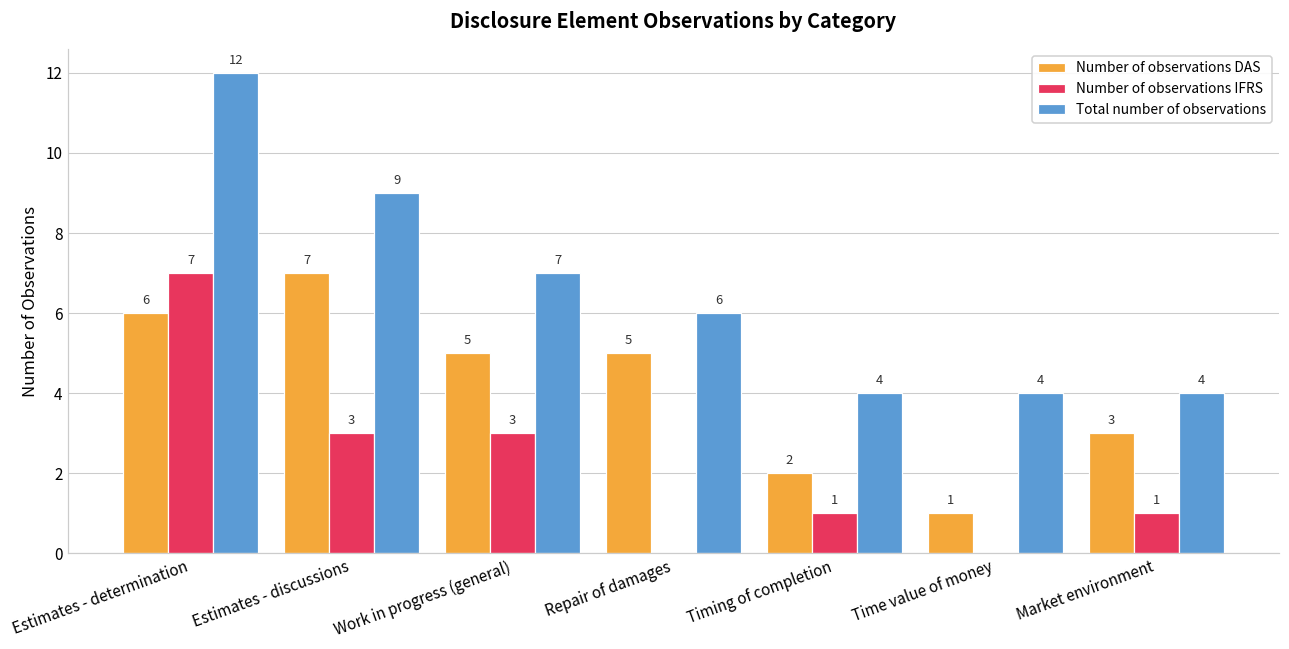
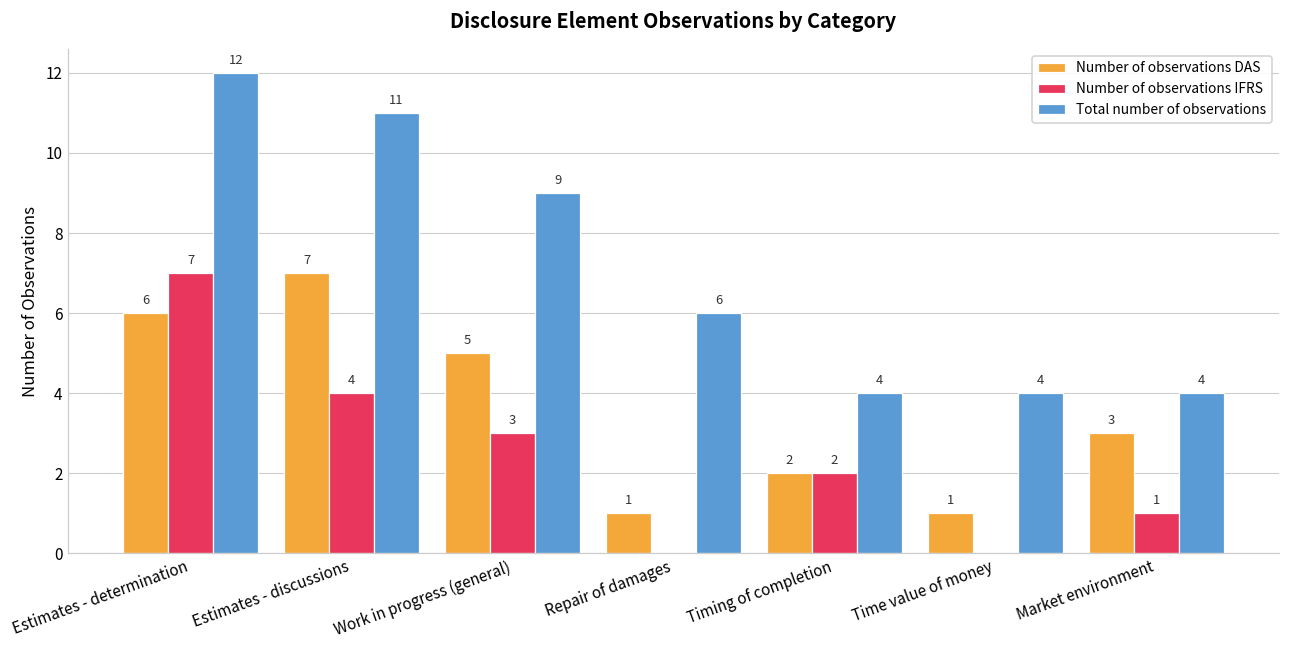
  {
    "Number of observations DAS": {
      "Estimates - determination": 6,
      "Estimates - discussions": 7,
      "Work in progress (general)": 5,
-     "Repair of damages": 5,
+     "Repair of damages": 1,
      "Timing of completion": 2,
      "Time value of money": 1,
      "Market environment": 3
    },
    "Number of observations IFRS": {
      "Estimates - determination": 7,
-     "Estimates - discussions": 3,
+     "Estimates - discussions": 4,
      "Work in progress (general)": 3,
-     "Timing of completion": 1,
+     "Timing of completion": 2,
      "Market environment": 1
    },
    "Total number of observations": {
      "Estimates - determination": 12,
-     "Estimates - discussions": 9,
-     "Work in progress (general)": 7,
+     "Estimates - discussions": 11,
+     "Work in progress (general)": 9,
      "Repair of damages": 6,
      "Timing of completion": 4,
      "Time value of money": 4,
      "Market environment": 4
    }
  }
